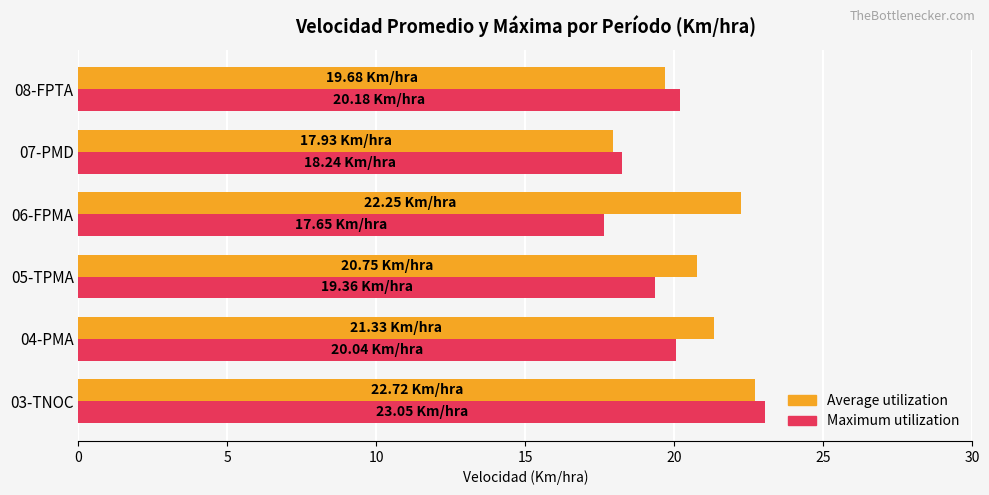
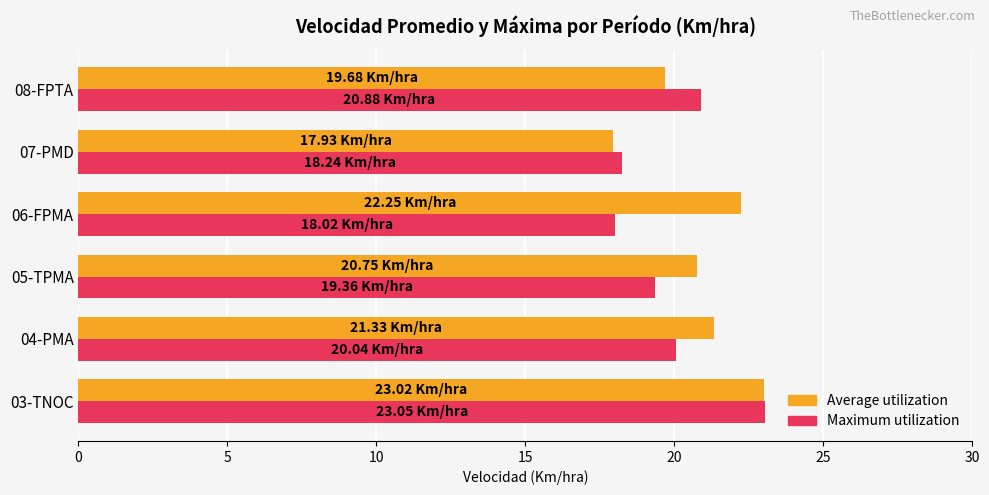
  {
    "Average utilization": {
      "08-FPTA": 19.68,
      "07-PMD": 17.93,
      "06-FPMA": 22.25,
      "05-TPMA": 20.75,
      "04-PMA": 21.33,
-     "03-TNOC": 22.72
+     "03-TNOC": 23.02
    },
    "Maximum utilization": {
-     "08-FPTA": 20.18,
+     "08-FPTA": 20.88,
      "07-PMD": 18.24,
-     "06-FPMA": 17.65,
+     "06-FPMA": 18.02,
      "05-TPMA": 19.36,
      "04-PMA": 20.04,
      "03-TNOC": 23.05
    }
  }
